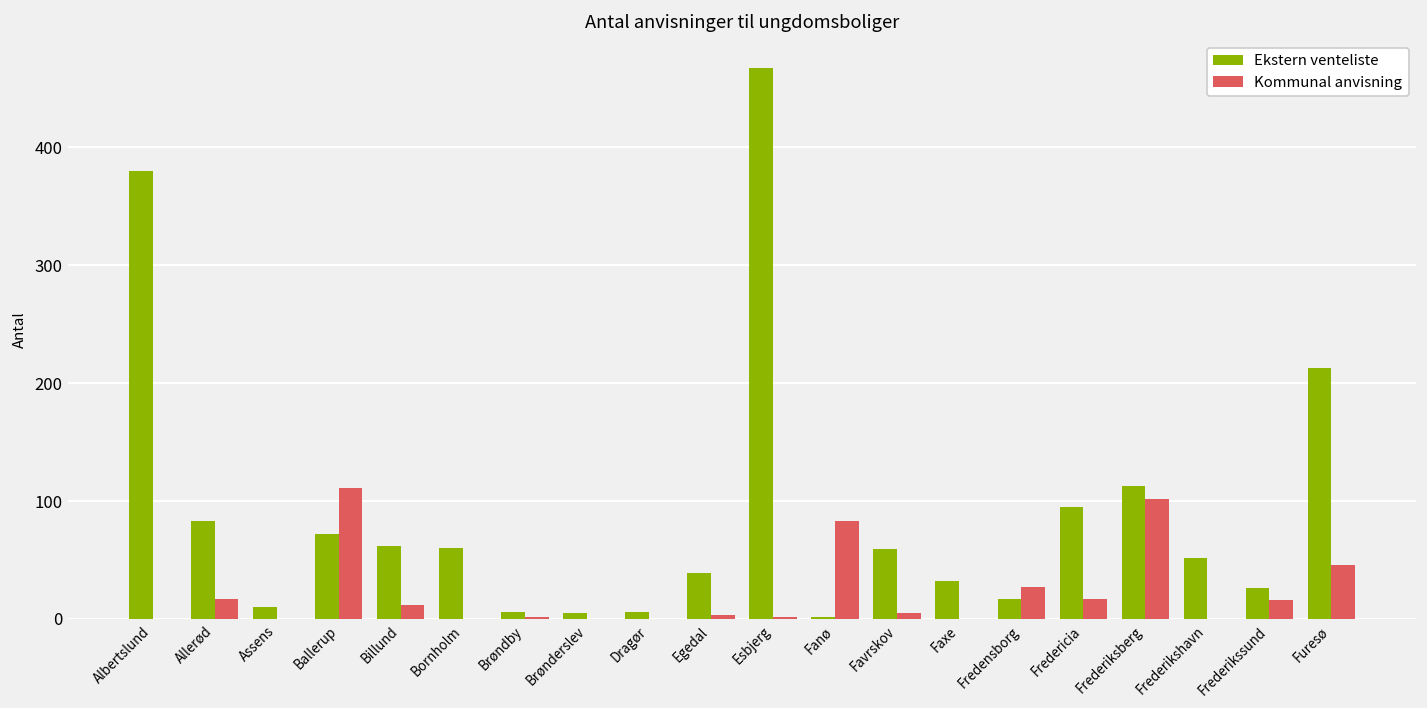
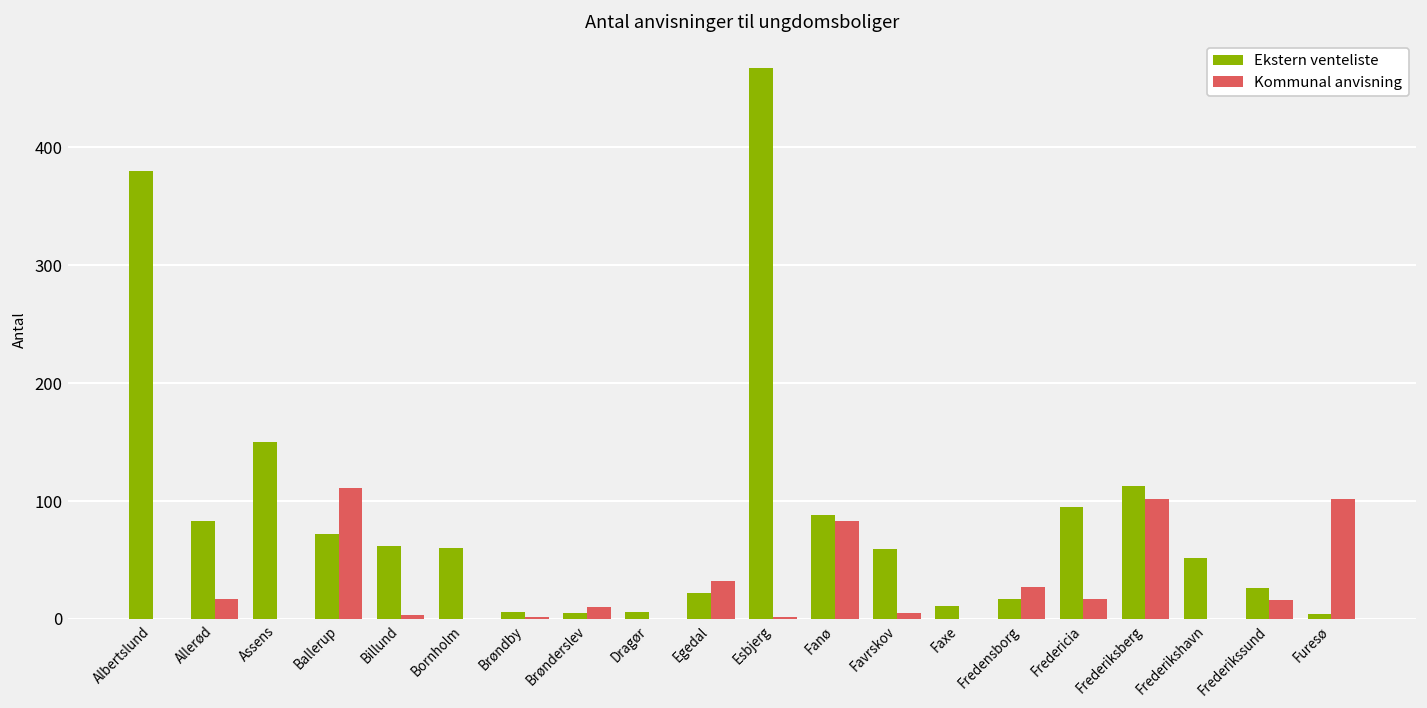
  {
    "Ekstern venteliste": {
      "Albertslund": 380,
      "Allerød": 80,
-     "Assens": 10,
+     "Assens": 150,
      "Ballerup": 70,
      "Billund": 60,
      "Bornholm": 60,
      "Brøndby": 10,
      "Brønderslev": 10,
      "Dragør": 10,
-     "Egedal": 40,
+     "Egedal": 20,
      "Esbjerg": 470,
-     "Fanø": 0,
+     "Fanø": 90,
      "Favrskov": 60,
-     "Faxe": 30,
+     "Faxe": 10,
      "Fredensborg": 20,
      "Fredericia": 100,
      "Frederiksberg": 110,
      "Frederikshavn": 50,
      "Frederikssund": 30,
-     "Furesø": 210
+     "Furesø": 0
    },
    "Kommunal anvisning": {
      "Albertslund": 0,
      "Allerød": 20,
      "Assens": 0,
      "Ballerup": 110,
-     "Billund": 10,
+     "Billund": 0,
      "Bornholm": 0,
-     "Brønderslev": 0,
+     "Brønderslev": 10,
      "Dragør": 0,
-     "Egedal": 0,
+     "Egedal": 30,
      "Fanø": 80,
      "Favrskov": 10,
      "Faxe": 0,
      "Fredensborg": 30,
      "Fredericia": 20,
      "Frederiksberg": 100,
      "Frederikshavn": 0,
      "Frederikssund": 20,
-     "Furesø": 50
+     "Furesø": 100
    }
  }
